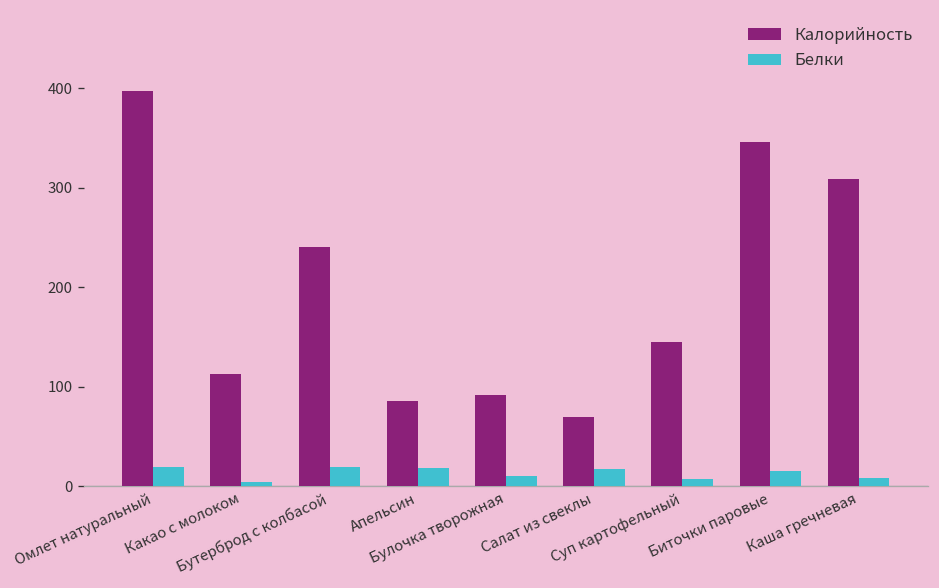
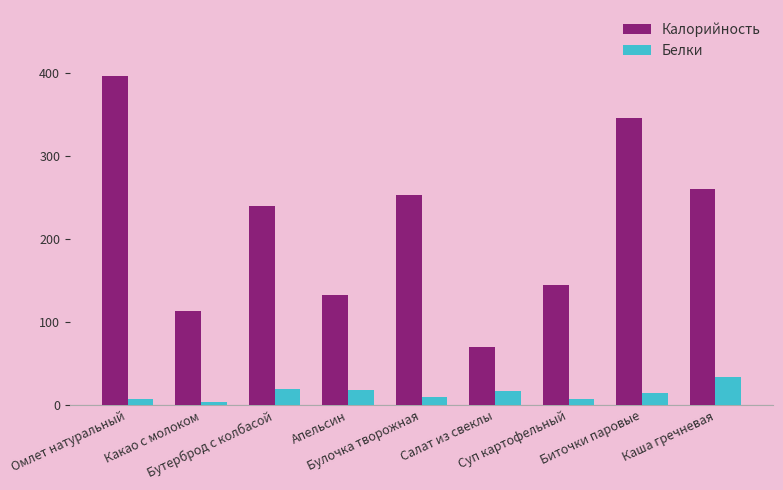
  {
    "Калорийность": {
      "Омлет натуральный": 400,
      "Какао с молоком": 110,
      "Бутерброд с колбасой": 240,
-     "Апельсин": 90,
-     "Булочка творожная": 90,
+     "Апельсин": 130,
+     "Булочка творожная": 250,
      "Салат из свеклы": 70,
      "Суп картофельный": 140,
      "Биточки паровые": 350,
-     "Каша гречневая": 310
+     "Каша гречневая": 260
    },
    "Белки": {
-     "Омлет натуральный": 20,
+     "Омлет натуральный": 10,
      "Какао с молоком": 0,
      "Бутерброд с колбасой": 20,
      "Апельсин": 20,
      "Булочка творожная": 10,
      "Салат из свеклы": 20,
      "Суп картофельный": 10,
      "Биточки паровые": 20,
-     "Каша гречневая": 10
+     "Каша гречневая": 30
    }
  }
